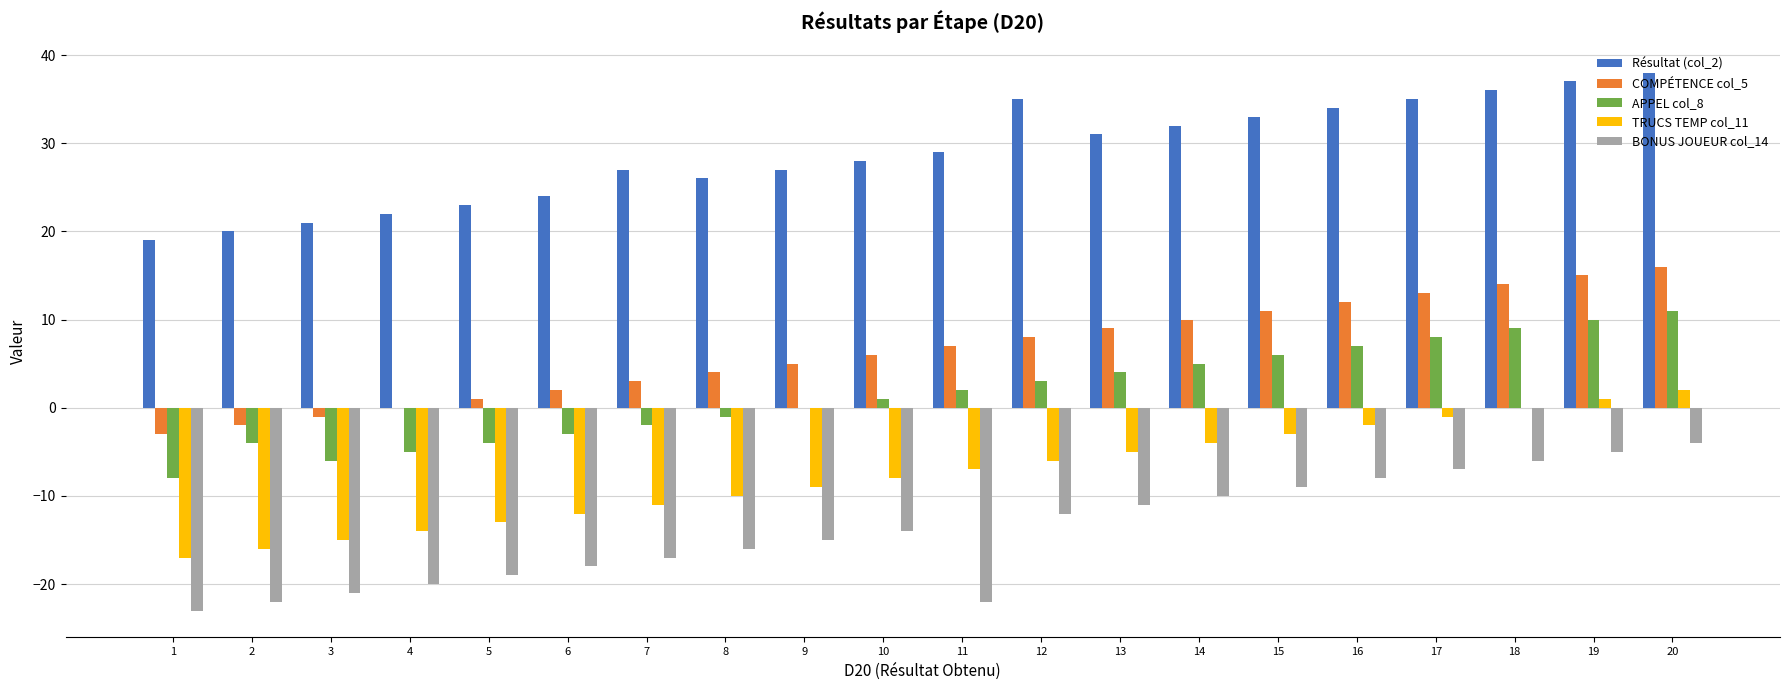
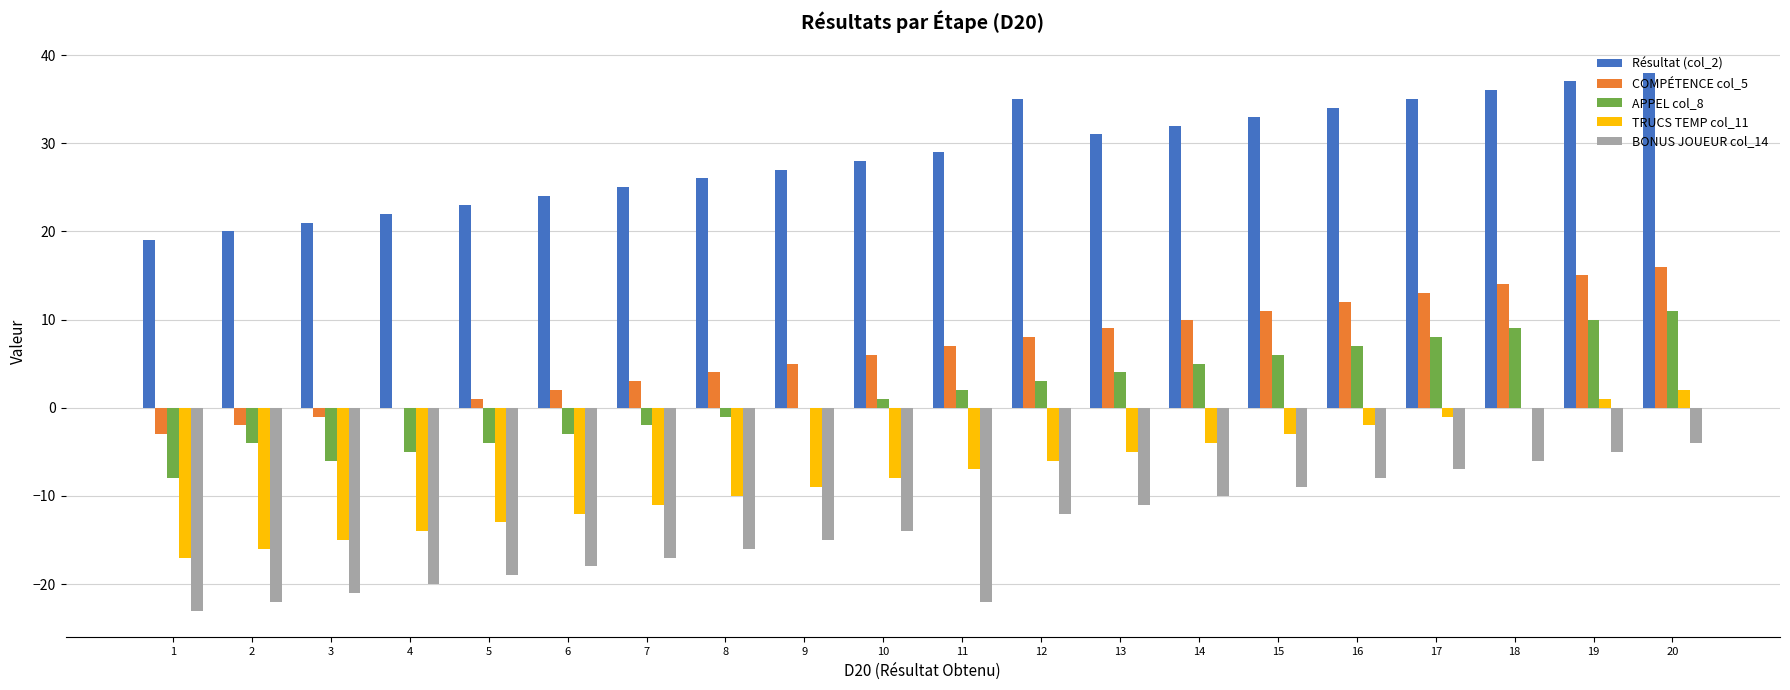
  {
    "Résultat (col_2)": {
      "1": 19,
      "2": 20,
      "3": 21,
      "4": 22,
      "5": 23,
      "6": 24,
-     "7": 27,
+     "7": 25,
      "8": 26,
      "9": 27,
      "10": 28,
      "11": 29,
      "12": 35,
      "13": 31,
      "14": 32,
      "15": 33,
      "16": 34,
      "17": 35,
      "18": 36,
      "19": 37,
      "20": 38
    },
    "COMPÉTENCE col_5": {
      "1": -3,
      "2": -2,
      "3": -1,
      "4": 0,
      "5": 1,
      "6": 2,
      "7": 3,
      "8": 4,
      "9": 5,
      "10": 6,
      "11": 7,
      "12": 8,
      "13": 9,
      "14": 10,
      "15": 11,
      "16": 12,
      "17": 13,
      "18": 14,
      "19": 15,
      "20": 16
    },
    "APPEL col_8": {
      "1": -8,
      "2": -4,
      "3": -6,
      "4": -5,
      "5": -4,
      "6": -3,
      "7": -2,
      "8": -1,
      "9": 0,
      "10": 1,
      "11": 2,
      "12": 3,
      "13": 4,
      "14": 5,
      "15": 6,
      "16": 7,
      "17": 8,
      "18": 9,
      "19": 10,
      "20": 11
    },
    "TRUCS TEMP col_11": {
      "1": -17,
      "2": -16,
      "3": -15,
      "4": -14,
      "5": -13,
      "6": -12,
      "7": -11,
      "8": -10,
      "9": -9,
      "10": -8,
      "11": -7,
      "12": -6,
      "13": -5,
      "14": -4,
      "15": -3,
      "16": -2,
      "17": -1,
      "18": 0,
      "19": 1,
      "20": 2
    },
    "BONUS JOUEUR col_14": {
      "1": -23,
      "2": -22,
      "3": -21,
      "4": -20,
      "5": -19,
      "6": -18,
      "7": -17,
      "8": -16,
      "9": -15,
      "10": -14,
      "11": -22,
      "12": -12,
      "13": -11,
      "14": -10,
      "15": -9,
      "16": -8,
      "17": -7,
      "18": -6,
      "19": -5,
      "20": -4
    }
  }
